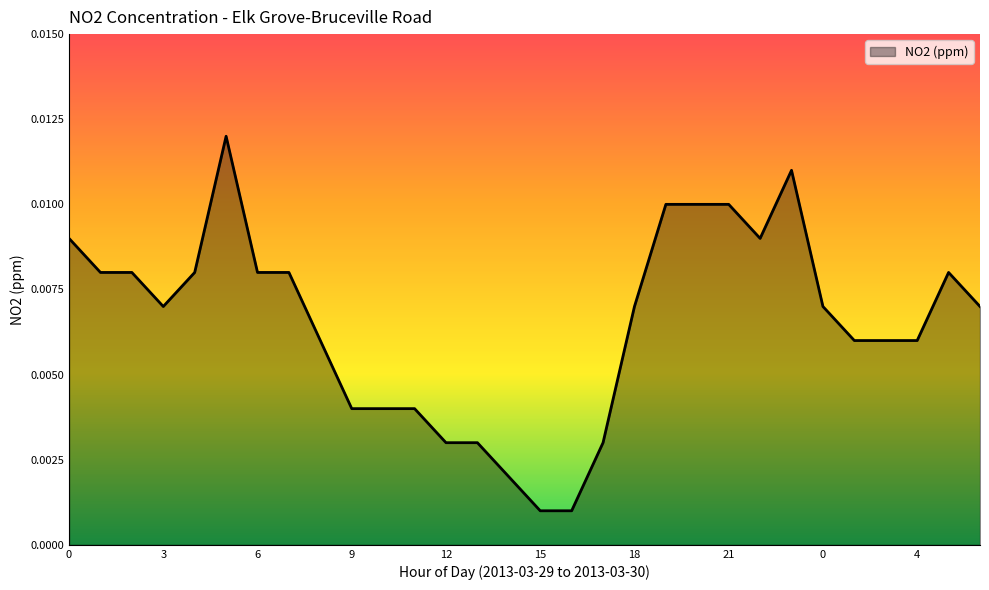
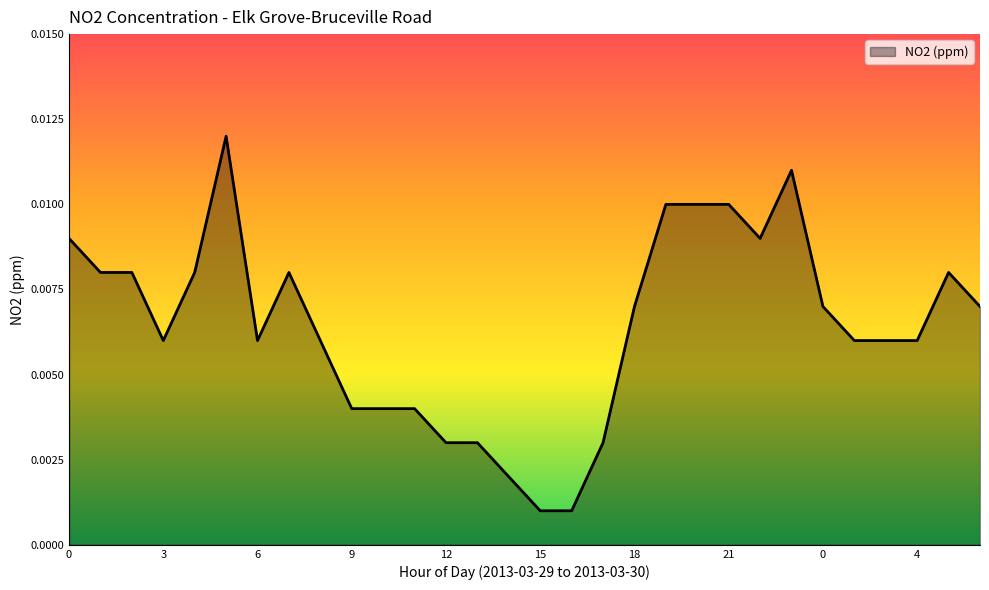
  {
-   "3": 0.007,
-   "6": 0.008,
+   "3": 0.006,
+   "6": 0.006,
    "9": 0.004,
    "12": 0.003,
    "15": 0.001,
    "18": 0.007,
    "21": 0.010
  }
